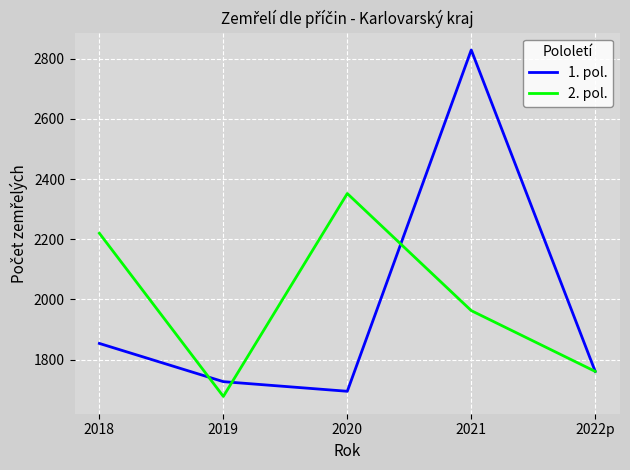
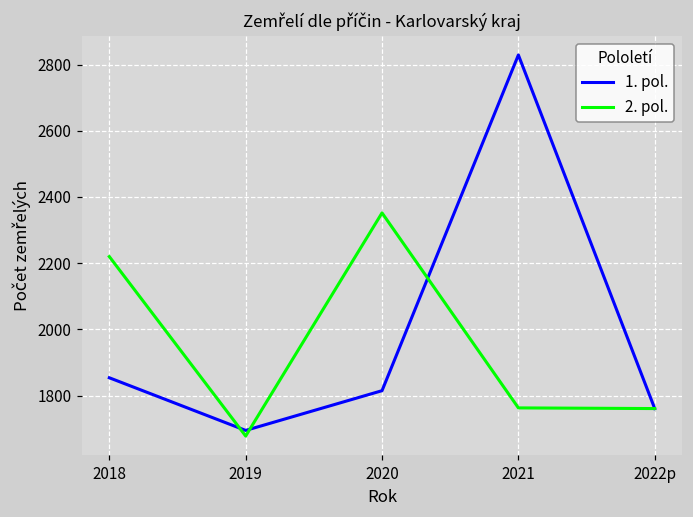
  {
    "1. pol.": {
      "2018": 1850,
-     "2019": 1730,
-     "2020": 1700,
+     "2019": 1700,
+     "2020": 1820,
      "2021": 2830
    },
    "2. pol.": {
      "2018": 2220,
      "2019": 1680,
      "2020": 2350,
-     "2021": 1960
+     "2021": 1760
    }
  }
